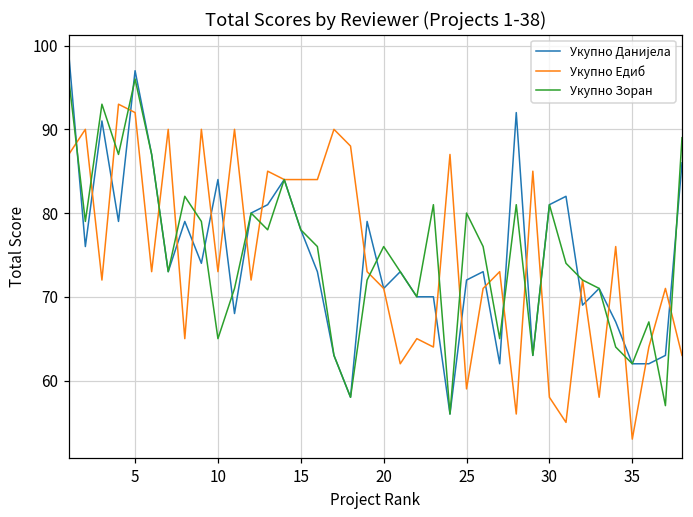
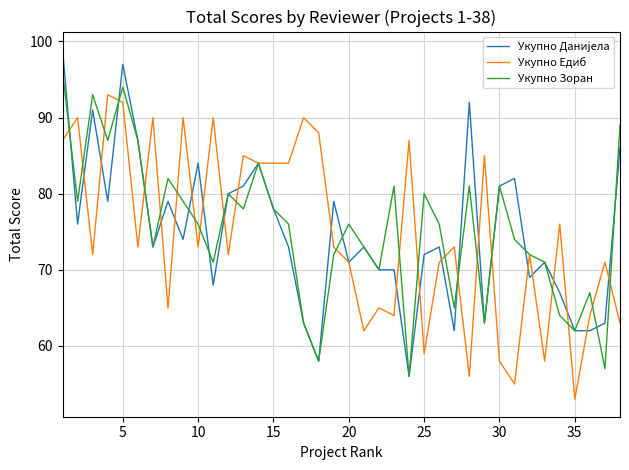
  {
    "Укупно Данијела": {
      "5": 97,
      "10": 84,
      "25": 72
    },
    "Укупно Едиб": {
      "5": 92,
      "10": 73,
      "15": 84,
      "25": 59,
      "30": 58,
      "35": 53
    },
    "Укупно Зоран": {
-     "5": 96,
-     "10": 65,
+     "5": 94,
+     "10": 76,
      "20": 76,
      "25": 80
    }
  }
